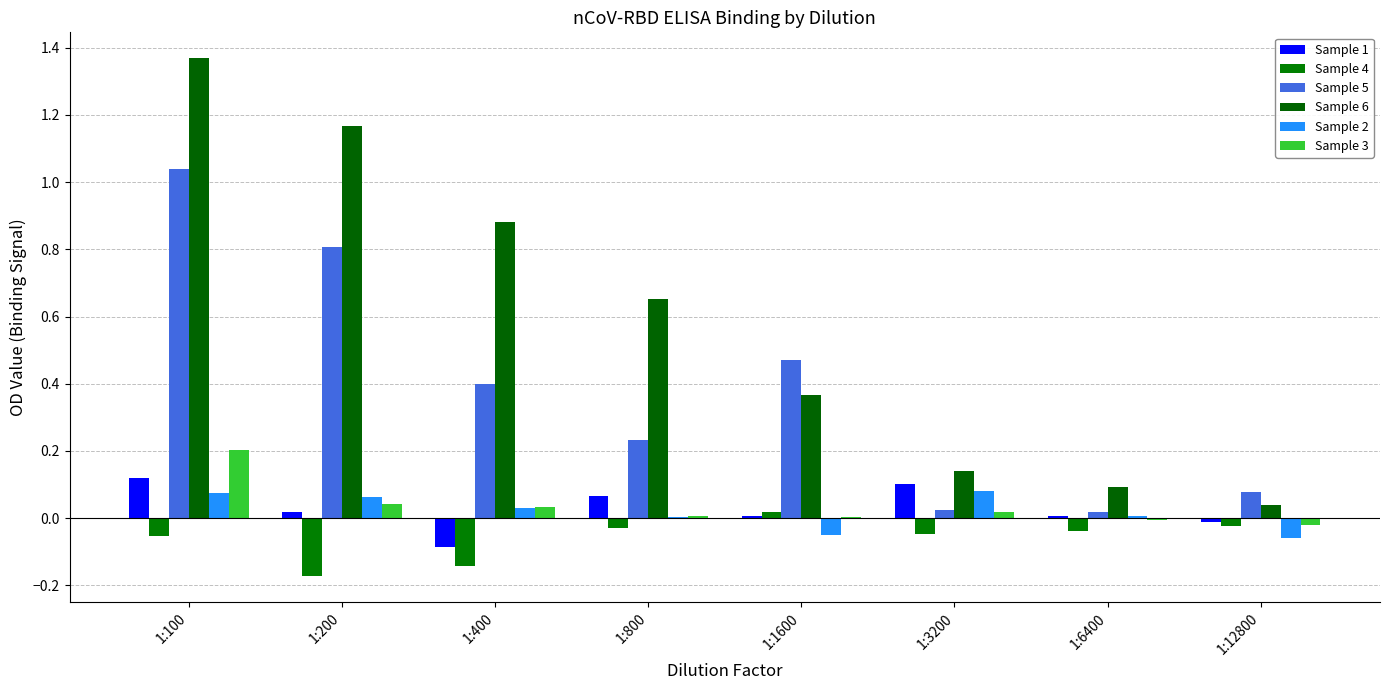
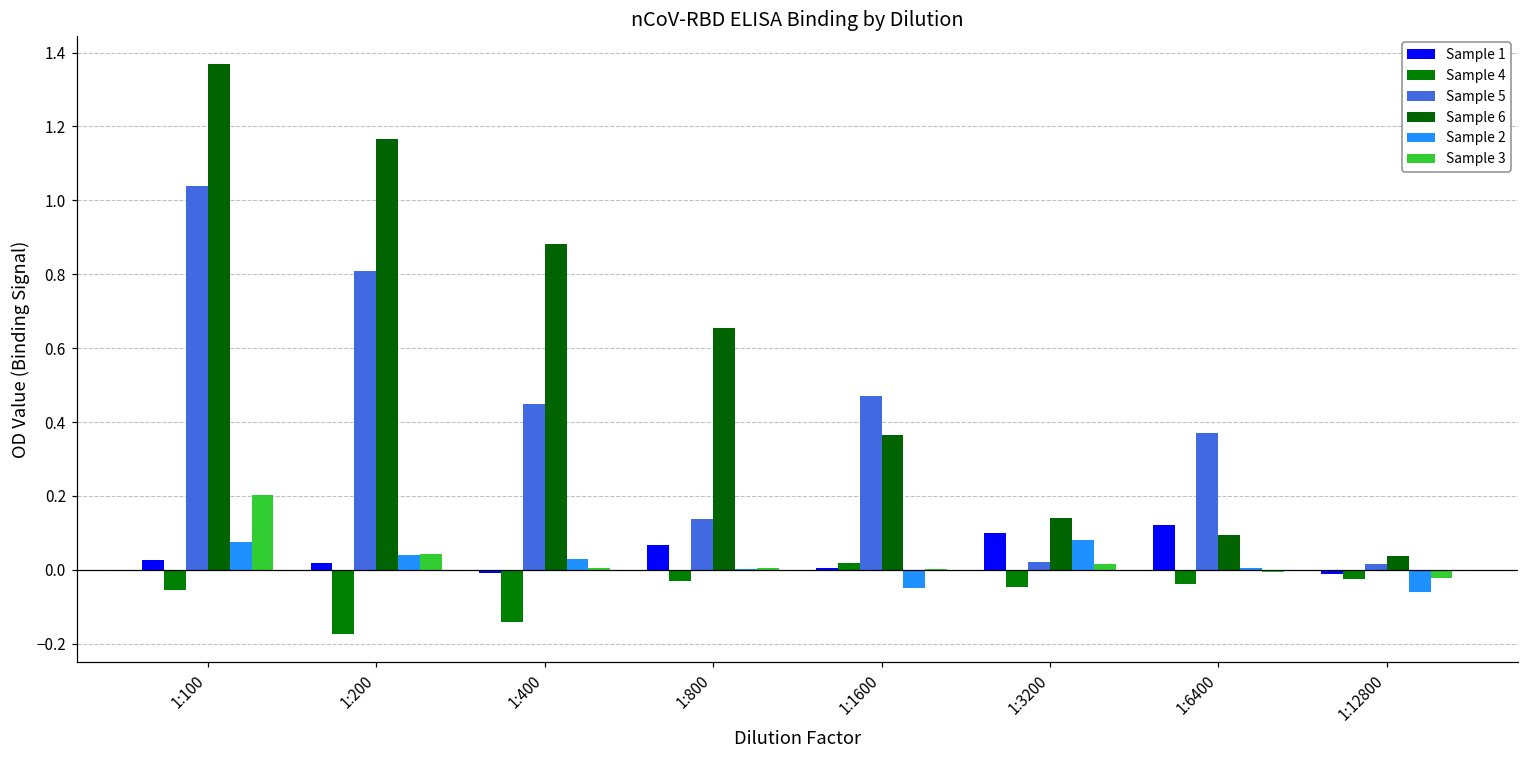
  {
    "Sample 1": {
-     "1:100": 0.12,
+     "1:100": 0.03,
      "1:200": 0.02,
-     "1:400": -0.09,
+     "1:400": -0.01,
      "1:800": 0.07,
      "1:3200": 0.10,
-     "1:6400": 0.01,
+     "1:6400": 0.12,
      "1:12800": -0.01
    },
    "Sample 5": {
      "1:100": 1.04,
      "1:200": 0.81,
-     "1:400": 0.40,
-     "1:800": 0.23,
+     "1:400": 0.45,
+     "1:800": 0.14,
      "1:1600": 0.47,
      "1:3200": 0.02,
-     "1:6400": 0.02,
-     "1:12800": 0.08
+     "1:6400": 0.37,
+     "1:12800": 0.02
    },
    "Sample 2": {
      "1:100": 0.07,
-     "1:200": 0.06,
+     "1:200": 0.04,
      "1:400": 0.03,
      "1:1600": -0.05,
      "1:3200": 0.08,
      "1:12800": -0.06
    },
    "Sample 3": {
      "1:100": 0.20,
      "1:200": 0.04,
-     "1:400": 0.03,
+     "1:400": 0.00,
      "1:3200": 0.02,
      "1:12800": -0.02
    }
  }
